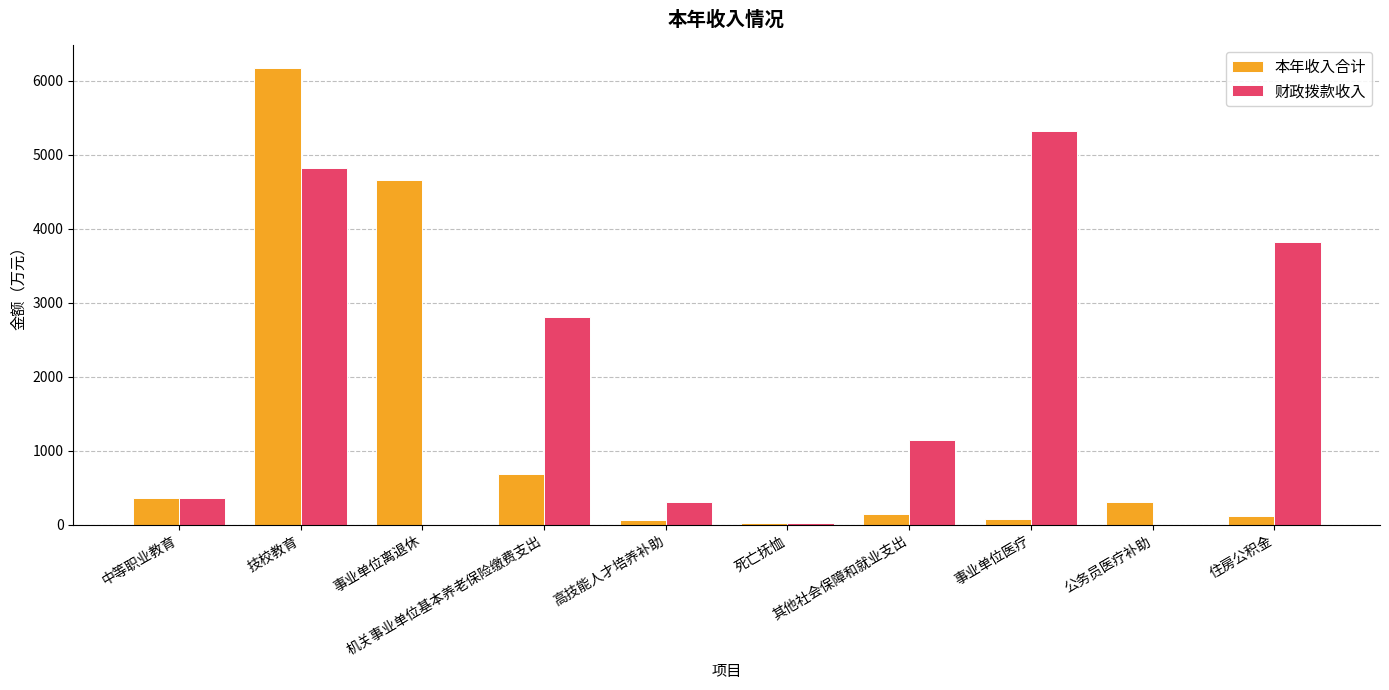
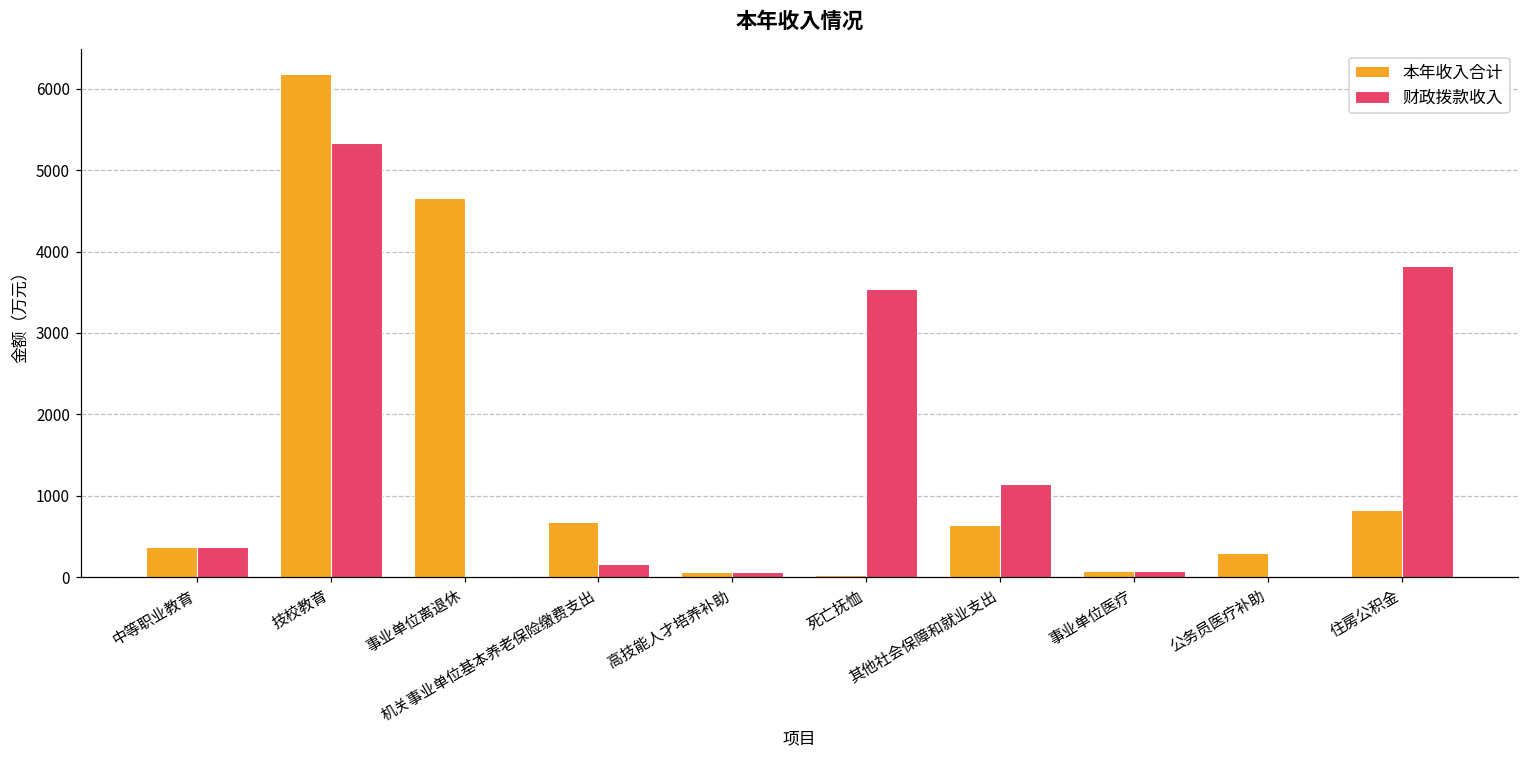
  {
    "本年收入合计": {
      "中等职业教育": 400,
      "技校教育": 6200,
      "事业单位离退休": 4700,
      "机关事业单位基本养老保险缴费支出": 700,
      "高技能人才培养补助": 100,
-     "其他社会保障和就业支出": 200,
+     "其他社会保障和就业支出": 600,
      "事业单位医疗": 100,
      "公务员医疗补助": 300,
-     "住房公积金": 100
+     "住房公积金": 800
    },
    "财政拨款收入": {
      "中等职业教育": 400,
-     "技校教育": 4800,
-     "机关事业单位基本养老保险缴费支出": 2800,
-     "高技能人才培养补助": 300,
-     "死亡抚恤": 0,
+     "技校教育": 5300,
+     "机关事业单位基本养老保险缴费支出": 200,
+     "高技能人才培养补助": 100,
+     "死亡抚恤": 3500,
      "其他社会保障和就业支出": 1100,
-     "事业单位医疗": 5300,
+     "事业单位医疗": 100,
      "公务员医疗补助": 0,
      "住房公积金": 3800
    }
  }
